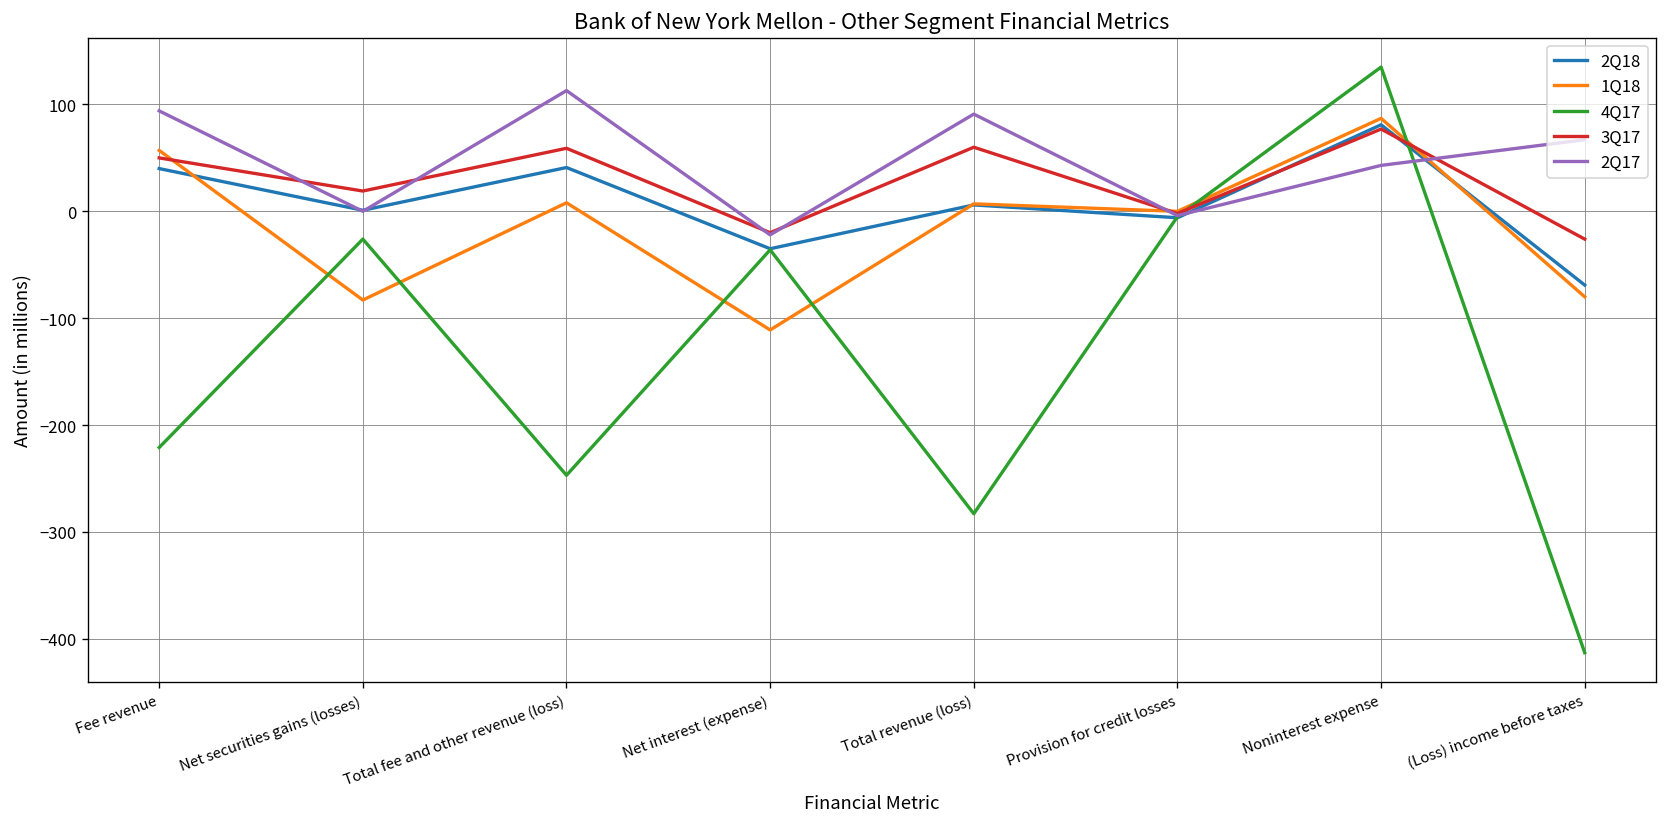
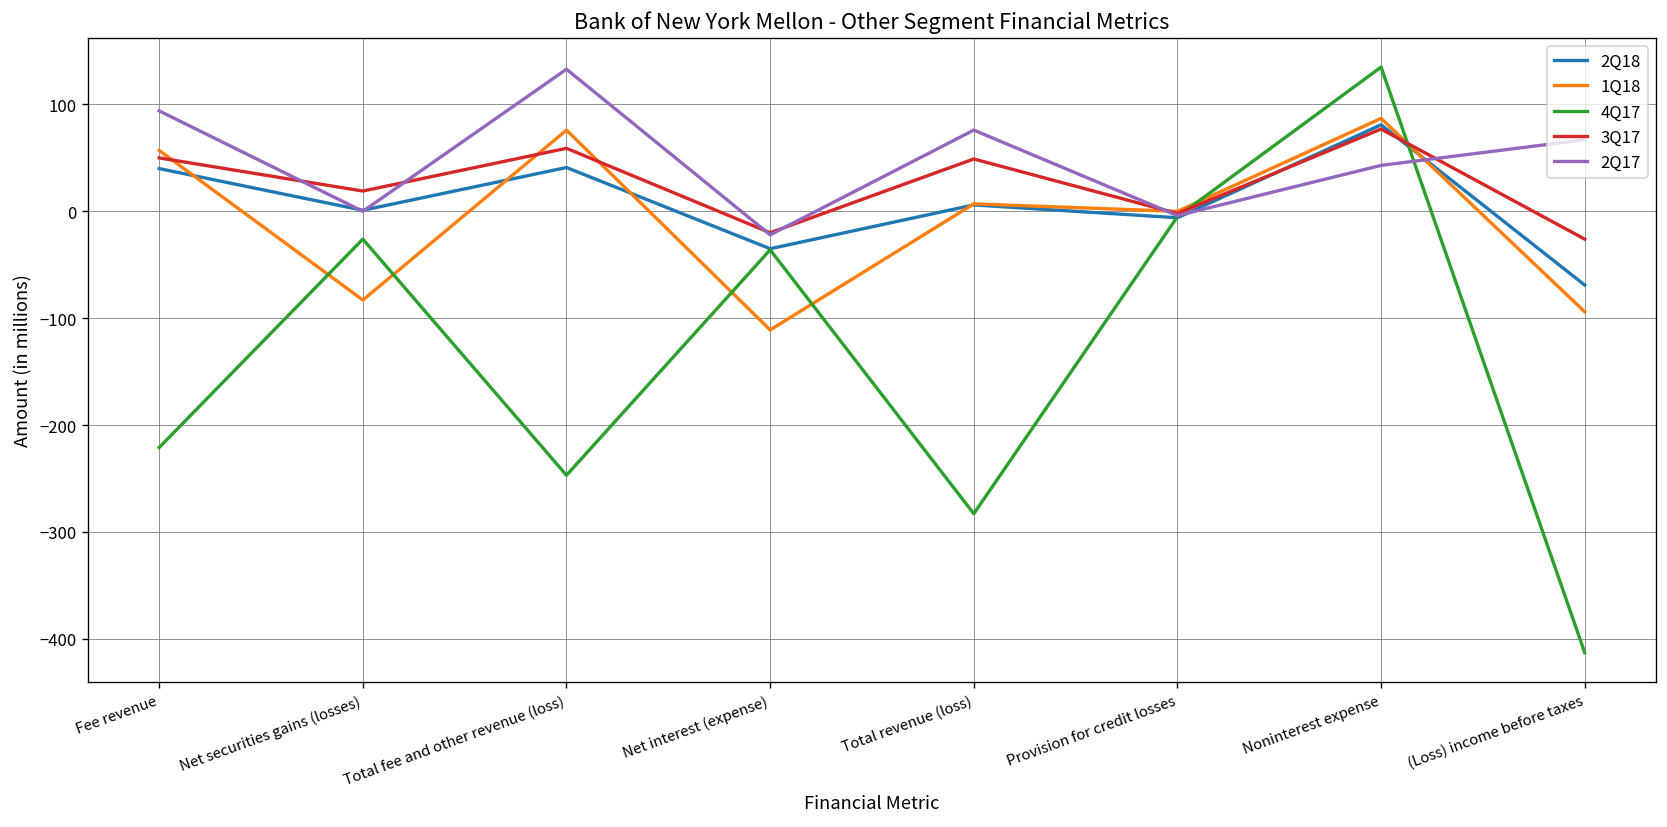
  {
    "2Q18": {
      "Fee revenue": 40,
      "Total fee and other revenue (loss)": 40,
      "Noninterest expense": 80,
      "(Loss) income before taxes": -70
    },
    "1Q18": {
      "Fee revenue": 60,
      "Net securities gains (losses)": -80,
-     "Total fee and other revenue (loss)": 10,
+     "Total fee and other revenue (loss)": 80,
      "Net interest (expense)": -110,
      "Noninterest expense": 90,
-     "(Loss) income before taxes": -80
+     "(Loss) income before taxes": -90
    },
    "4Q17": {
      "Fee revenue": -220,
      "Net securities gains (losses)": -30,
      "Total fee and other revenue (loss)": -250,
      "Total revenue (loss)": -280,
      "Noninterest expense": 140,
      "(Loss) income before taxes": -410
    },
    "3Q17": {
      "Fee revenue": 50,
      "Net securities gains (losses)": 20,
      "Total fee and other revenue (loss)": 60,
-     "Total revenue (loss)": 60,
+     "Total revenue (loss)": 50,
      "Noninterest expense": 80,
      "(Loss) income before taxes": -30
    },
    "2Q17": {
      "Fee revenue": 90,
-     "Total fee and other revenue (loss)": 110,
-     "Total revenue (loss)": 90,
+     "Total fee and other revenue (loss)": 130,
+     "Total revenue (loss)": 80,
      "Noninterest expense": 40
    }
  }
